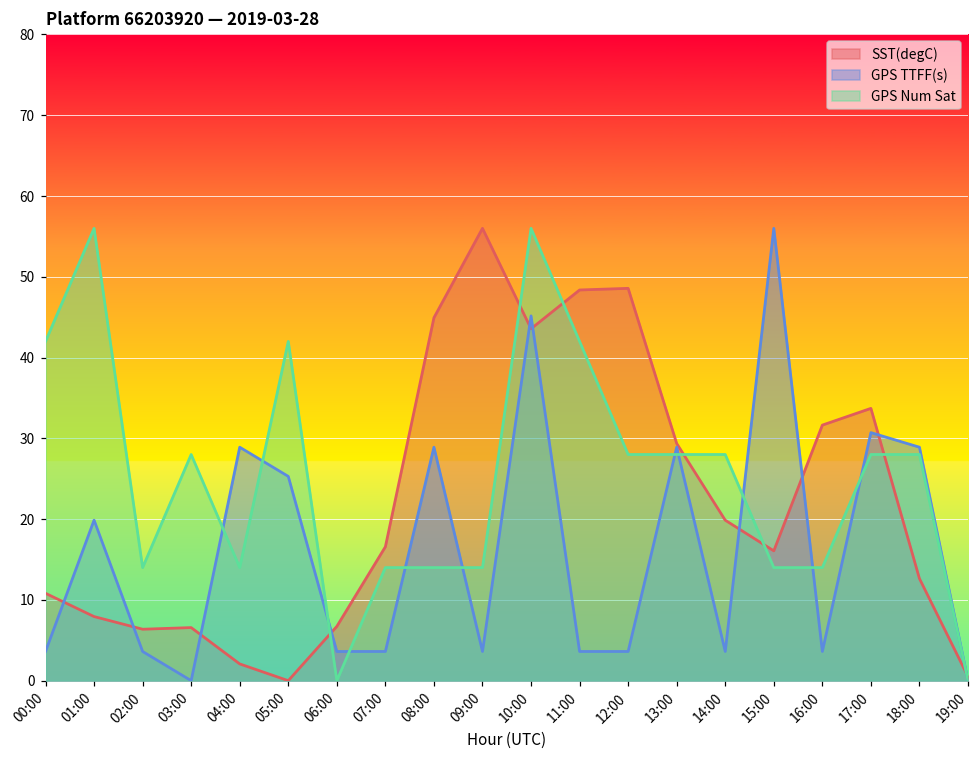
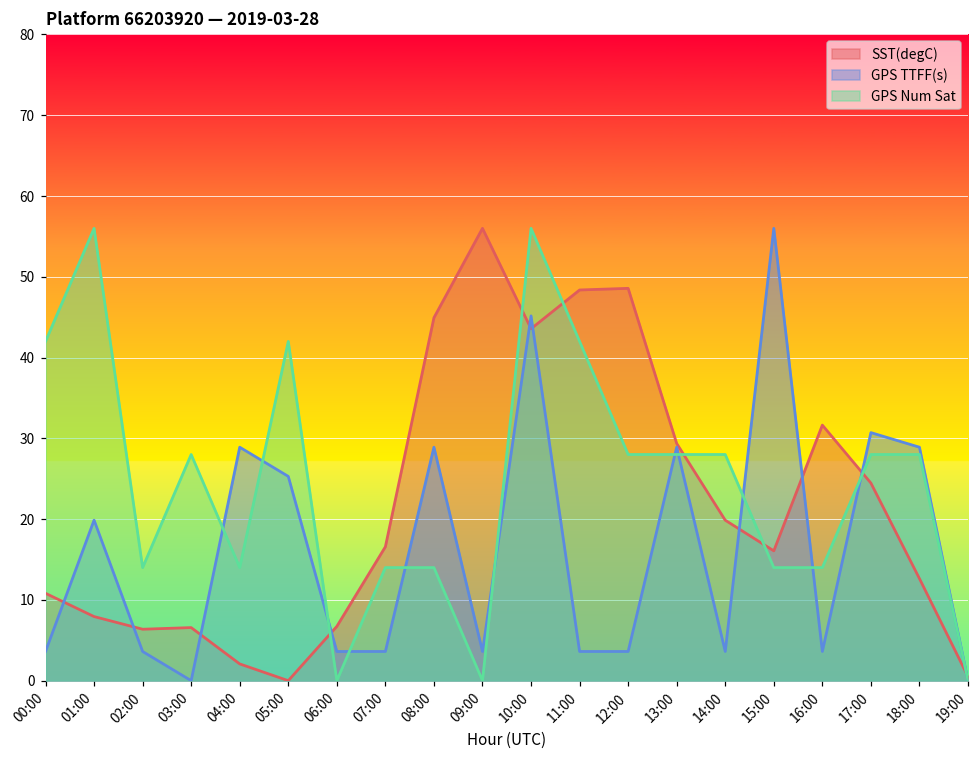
  {
    "SST(degC)": {
      "00:00": 11,
      "01:00": 8,
      "02:00": 6,
      "03:00": 7,
      "04:00": 2,
      "05:00": 0,
      "06:00": 7,
      "07:00": 17,
      "08:00": 45,
      "09:00": 56,
      "10:00": 44,
      "11:00": 48,
      "12:00": 49,
      "13:00": 29,
      "14:00": 20,
      "15:00": 16,
      "16:00": 32,
-     "17:00": 34,
+     "17:00": 24,
      "18:00": 13,
      "19:00": 1
    },
    "GPS TTFF(s)": {
      "00:00": 4,
      "01:00": 20,
      "02:00": 4,
      "03:00": 0,
      "04:00": 29,
      "05:00": 25,
      "06:00": 4,
      "07:00": 4,
      "08:00": 29,
      "09:00": 4,
      "10:00": 45,
      "11:00": 4,
      "12:00": 4,
      "13:00": 29,
      "14:00": 4,
      "15:00": 56,
      "16:00": 4,
      "17:00": 31,
      "18:00": 29
    },
    "GPS Num Sat": {
      "00:00": 42,
      "01:00": 56,
      "02:00": 14,
      "03:00": 28,
      "04:00": 14,
      "05:00": 42,
      "06:00": 0,
      "07:00": 14,
      "08:00": 14,
-     "09:00": 14,
+     "09:00": 0,
      "10:00": 56,
      "11:00": 42,
      "12:00": 28,
      "13:00": 28,
      "14:00": 28,
      "15:00": 14,
      "16:00": 14,
      "17:00": 28,
      "18:00": 28
    }
  }
